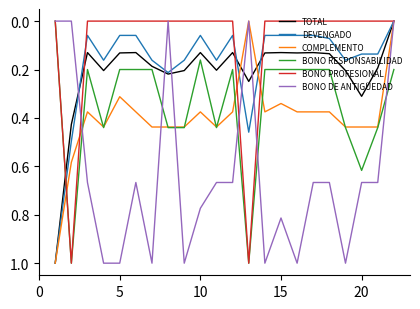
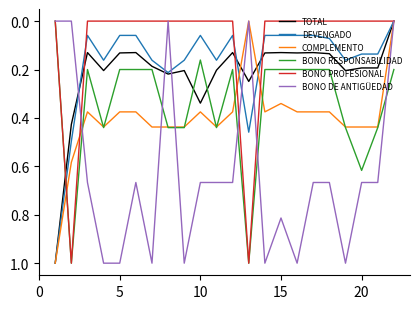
  {
    "TOTAL": {
      "5": 0.13,
-     "10": 0.13,
+     "10": 0.34,
      "15": 0.13,
-     "20": 0.31
+     "20": 0.19
    },
    "DEVENGADO": {
      "5": 0.06,
      "10": 0.06,
      "15": 0.06,
      "20": 0.14
    },
    "COMPLEMENTO": {
-     "5": 0.31,
+     "5": 0.38,
      "10": 0.38,
      "15": 0.34,
      "20": 0.44
    },
    "BONO RESPONSABILIDAD": {
      "5": 0.20,
      "10": 0.16,
      "15": 0.20,
      "20": 0.62
    },
    "BONO PROFESIONAL": {
      "5": 0.00,
      "10": 0.00,
      "15": 0.00,
      "20": 0.00
    },
    "BONO DE ANTIGÜEDAD": {
      "5": 1.00,
-     "10": 0.77,
+     "10": 0.67,
      "15": 0.81,
      "20": 0.67
    }
  }
